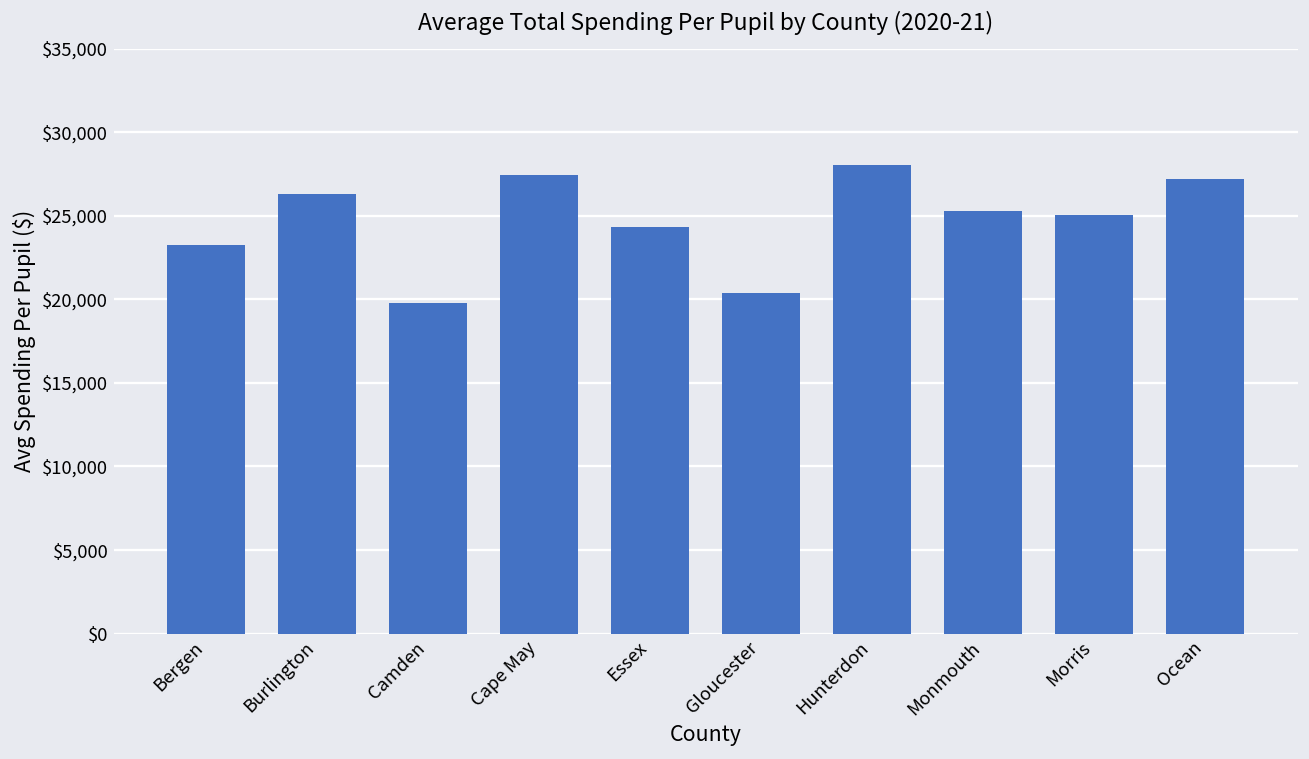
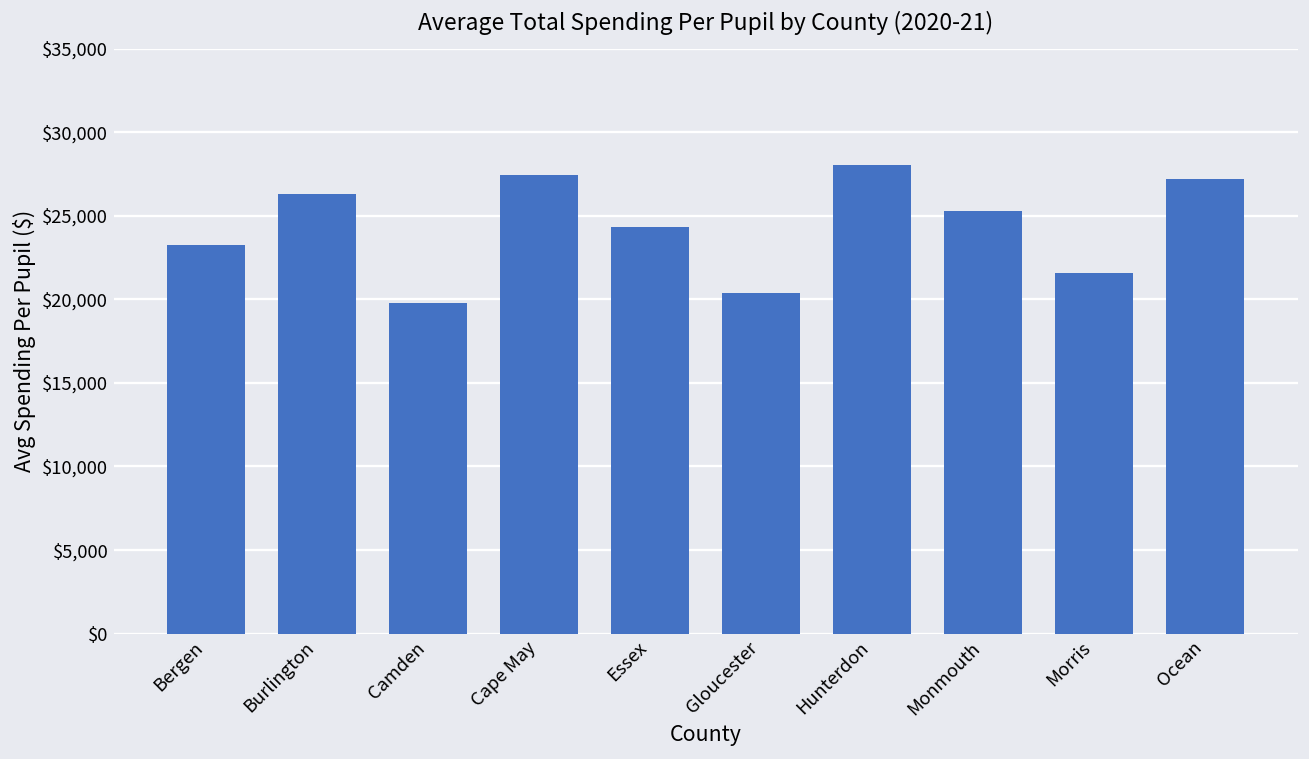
  {
    "Bergen": "$23,200",
    "Burlington": "$26,300",
    "Camden": "$19,800",
    "Cape May": "$27,500",
    "Essex": "$24,300",
    "Gloucester": "$20,400",
    "Hunterdon": "$28,100",
    "Monmouth": "$25,300",
-   "Morris": "$25,100",
+   "Morris": "$21,600",
    "Ocean": "$27,200"
  }
